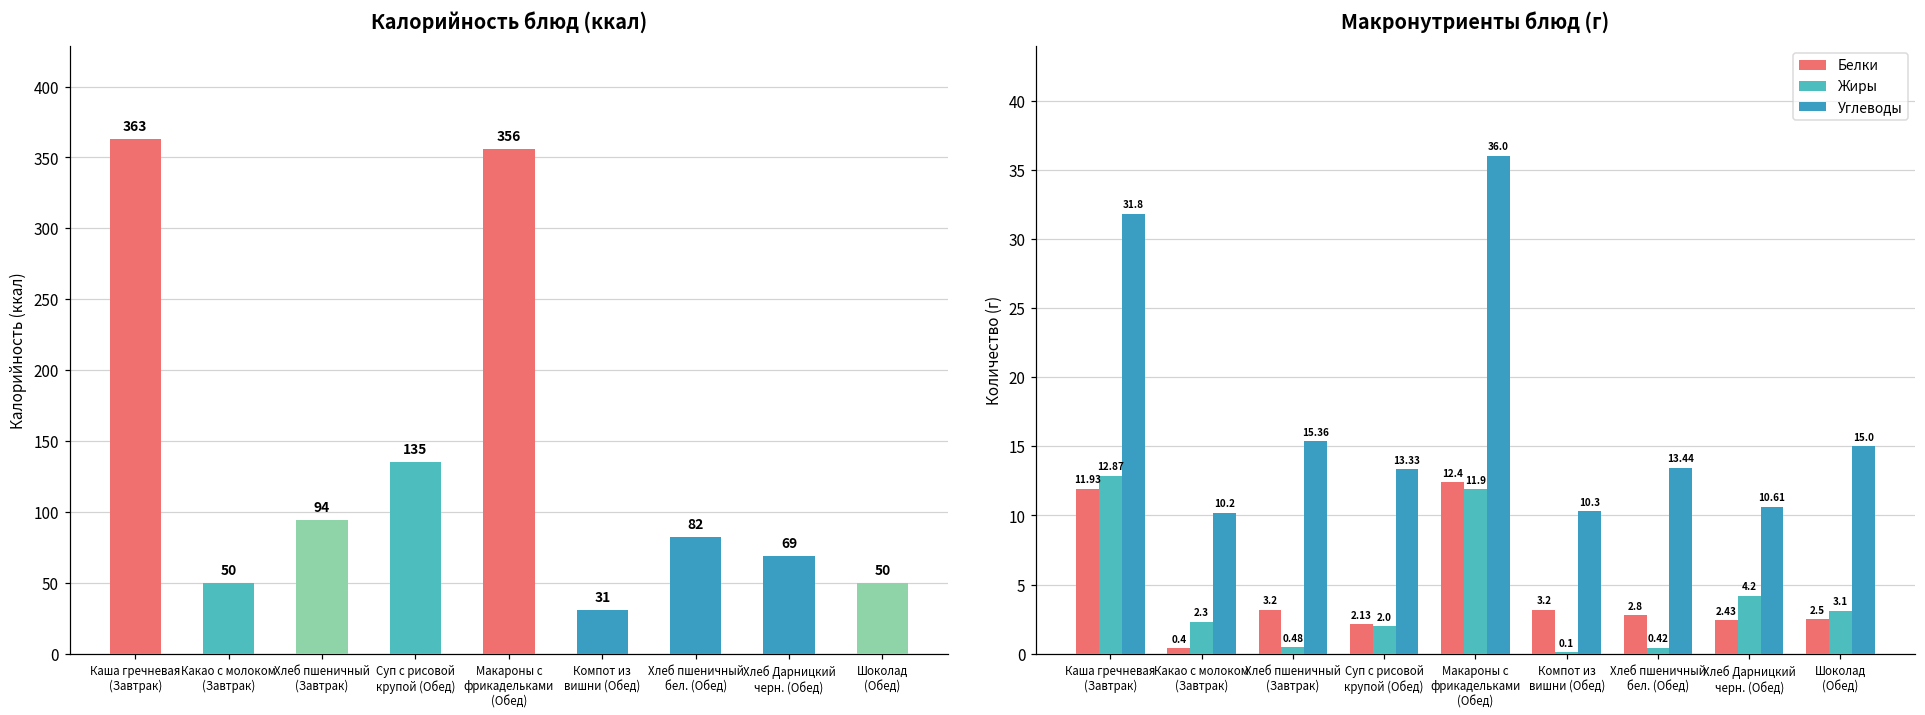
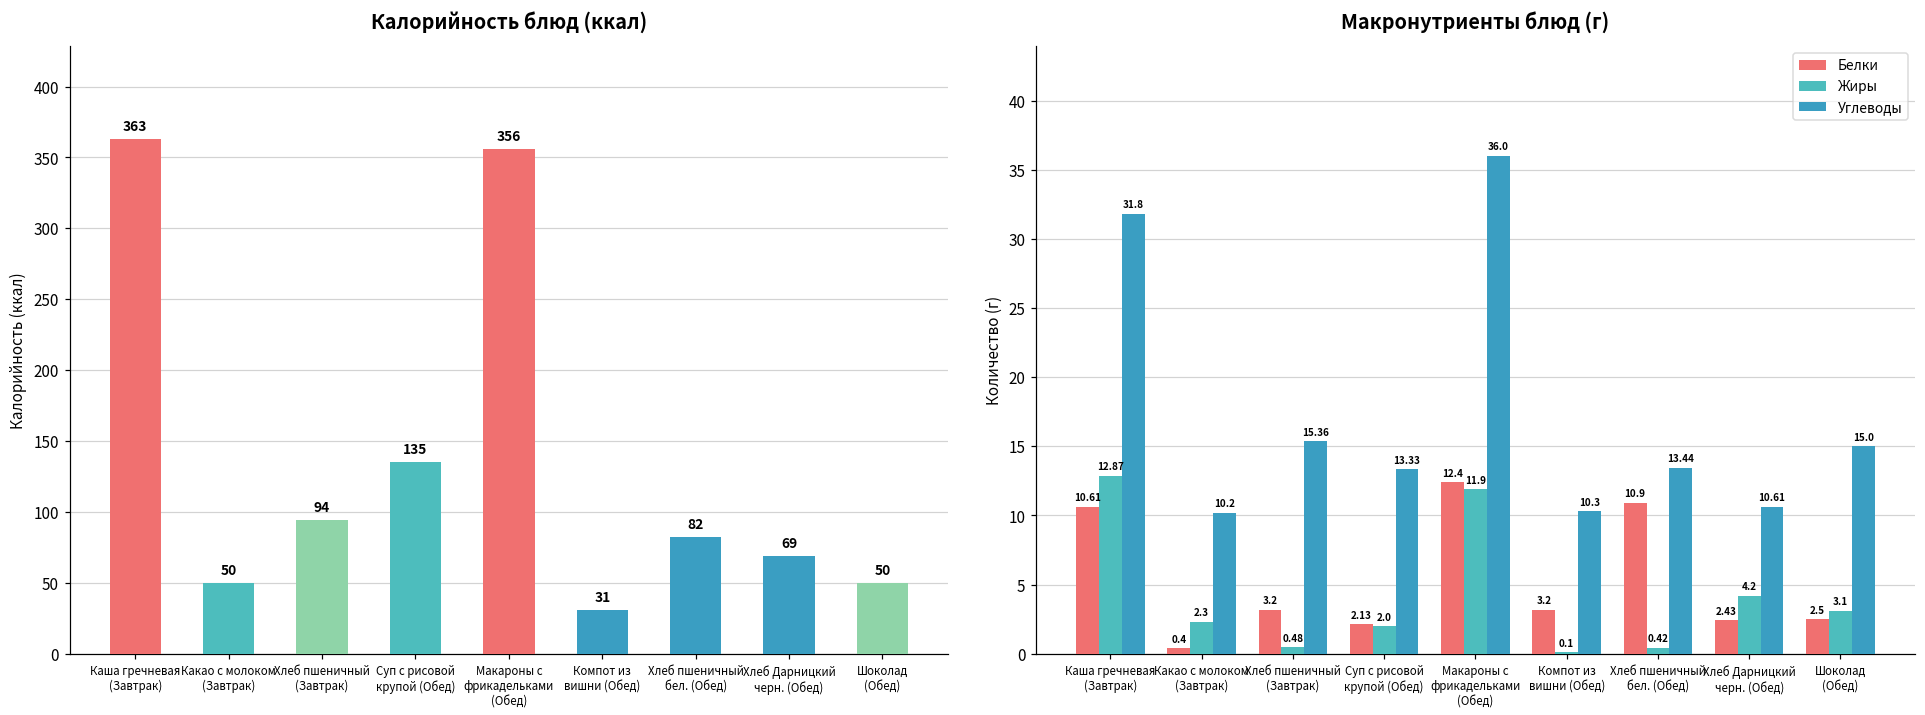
  {
    "Калорийность блюд (ккал)": {
      "Каша гречневая (Завтрак)": 363,
      "Какао с молоком (Завтрак)": 50,
      "Хлеб пшеничный (Завтрак)": 94,
      "Суп с рисовой крупой (Обед)": 135,
      "Макароны с фрикадельками (Обед)": 356,
      "Компот из вишни (Обед)": 31,
      "Хлеб пшеничный бел. (Обед)": 82,
      "Хлеб Дарницкий черн. (Обед)": 69,
      "Шоколад (Обед)": 50
    },
    "Макронутриенты блюд (г)": {
      "Белки": {
-       "Каша гречневая (Завтрак)": 11.93,
+       "Каша гречневая (Завтрак)": 10.61,
        "Какао с молоком (Завтрак)": 0.4,
        "Хлеб пшеничный (Завтрак)": 3.2,
        "Суп с рисовой крупой (Обед)": 2.13,
        "Макароны с фрикадельками (Обед)": 12.4,
        "Компот из вишни (Обед)": 3.2,
-       "Хлеб пшеничный бел. (Обед)": 2.8,
+       "Хлеб пшеничный бел. (Обед)": 10.9,
        "Хлеб Дарницкий черн. (Обед)": 2.43,
        "Шоколад (Обед)": 2.5
      }
    }
  }
